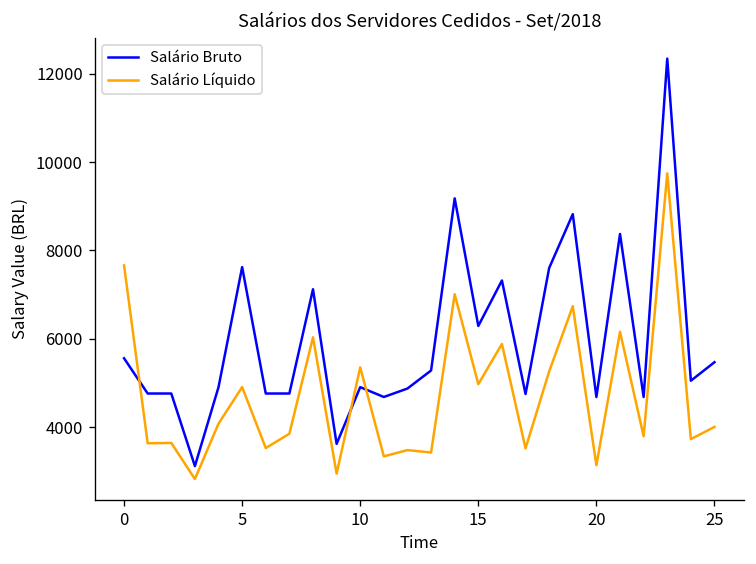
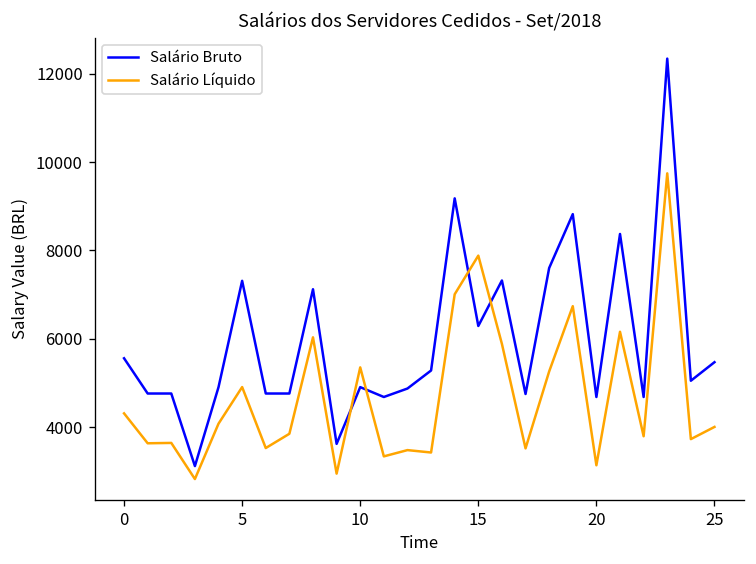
  {
    "Salário Bruto": {
      "0": 5600,
-     "5": 7600,
+     "5": 7300,
      "10": 4900,
      "15": 6300,
      "20": 4700,
      "25": 5500
    },
    "Salário Líquido": {
-     "0": 7700,
+     "0": 4300,
      "5": 4900,
      "10": 5400,
-     "15": 5000,
+     "15": 7900,
      "20": 3100,
      "25": 4000
    }
  }
